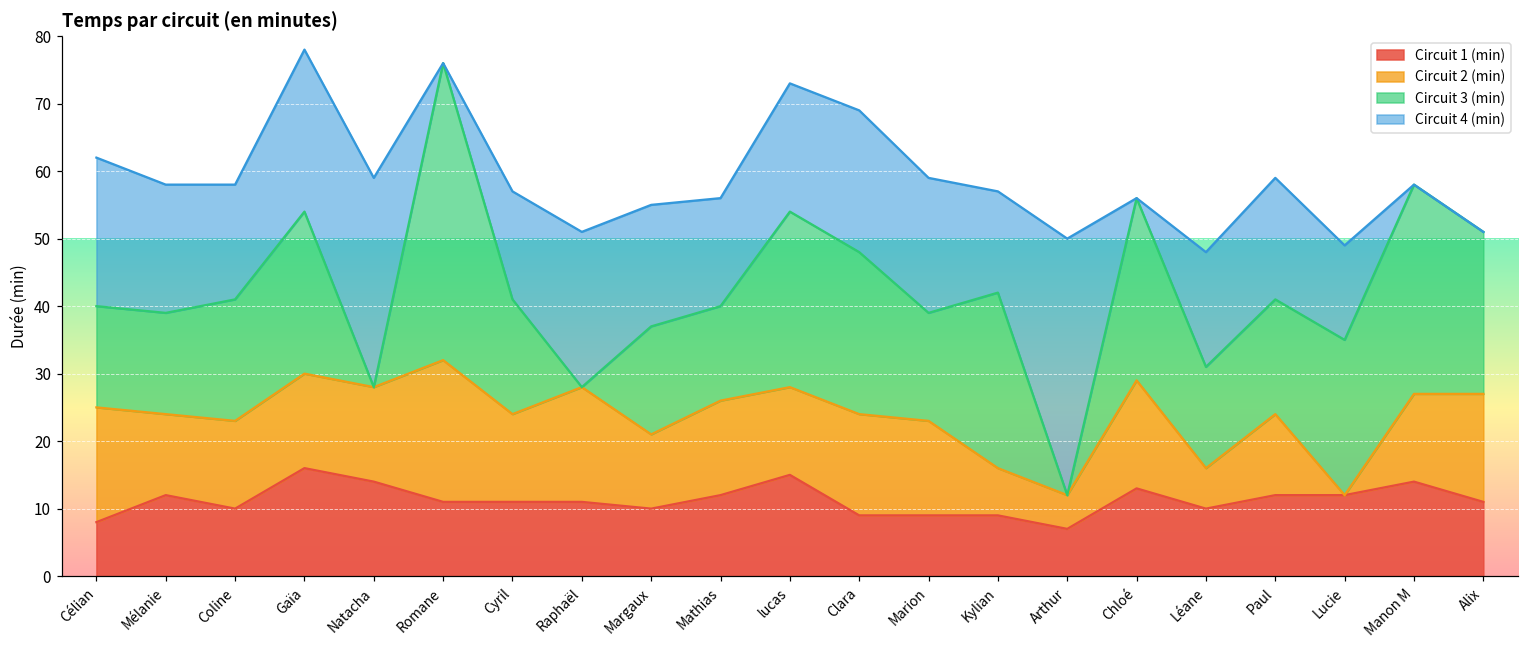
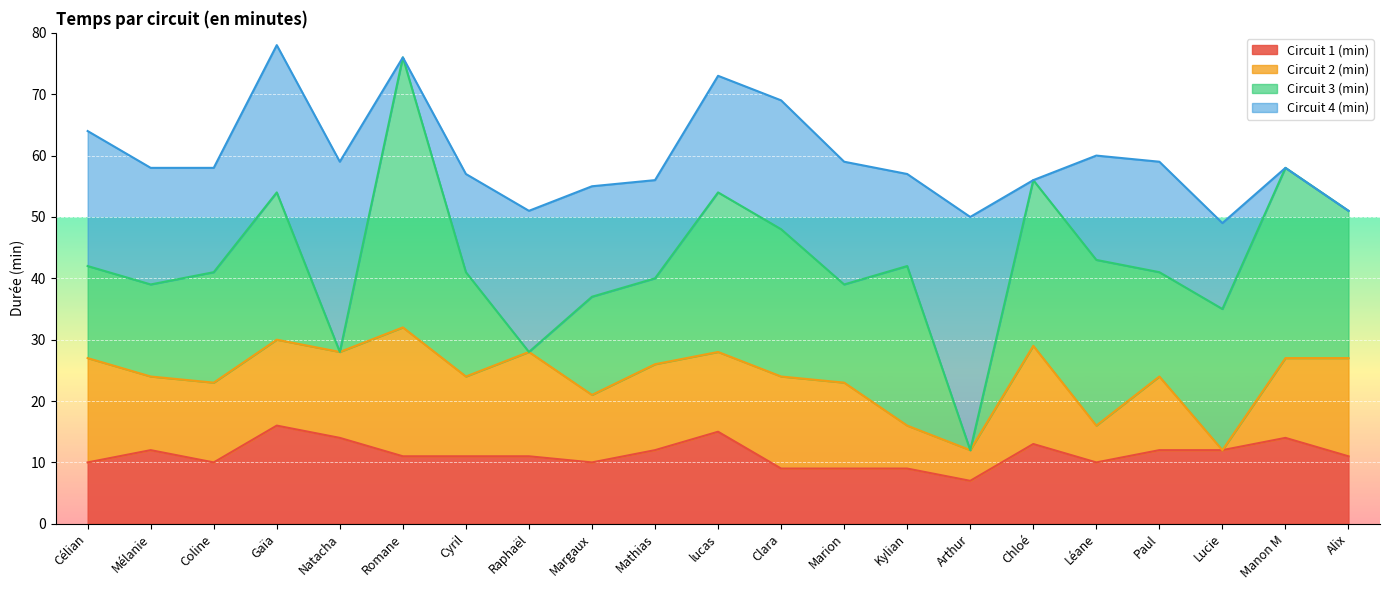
  {
    "Circuit 1 (min)": {
-     "Célian": 8,
+     "Célian": 10,
      "Mélanie": 12,
      "Coline": 10,
      "Gaïa": 16,
      "Natacha": 14,
      "Romane": 11,
      "Cyril": 11,
      "Raphaël": 11,
      "Margaux": 10,
      "Mathias": 12,
      "lucas": 15,
      "Clara": 9,
      "Marion": 9,
      "Kylian": 9,
      "Arthur": 7,
      "Chloé": 13,
      "Léane": 10,
      "Paul": 12,
      "Manon M": 14,
      "Alix": 11
    },
    "Circuit 2 (min)": {
      "Célian": 17,
      "Mélanie": 12,
      "Coline": 13,
      "Gaïa": 14,
      "Romane": 21,
      "Cyril": 13,
      "Margaux": 11,
      "Mathias": 14,
      "lucas": 13,
      "Clara": 15,
      "Marion": 14,
      "Kylian": 7,
      "Chloé": 16,
      "Léane": 6,
      "Paul": 12,
      "Manon M": 13,
      "Alix": 16
    },
    "Circuit 3 (min)": {
      "Célian": 15,
      "Mélanie": 15,
      "Coline": 18,
      "Gaïa": 24,
      "Cyril": 17,
      "Margaux": 16,
      "Mathias": 14,
      "lucas": 26,
      "Clara": 24,
      "Marion": 16,
      "Kylian": 26,
-     "Léane": 15,
+     "Léane": 27,
      "Paul": 17,
      "Lucie": 23
    },
    "Circuit 4 (min)": {
      "Célian": 22,
      "Mélanie": 19,
      "Coline": 17,
      "Gaïa": 24,
      "Natacha": 31,
      "Cyril": 16,
      "Raphaël": 23,
      "Margaux": 18,
      "Mathias": 16,
      "lucas": 19,
      "Clara": 21,
      "Marion": 20,
      "Kylian": 15,
      "Arthur": 38,
      "Léane": 17,
      "Paul": 18,
      "Lucie": 14
    }
  }
